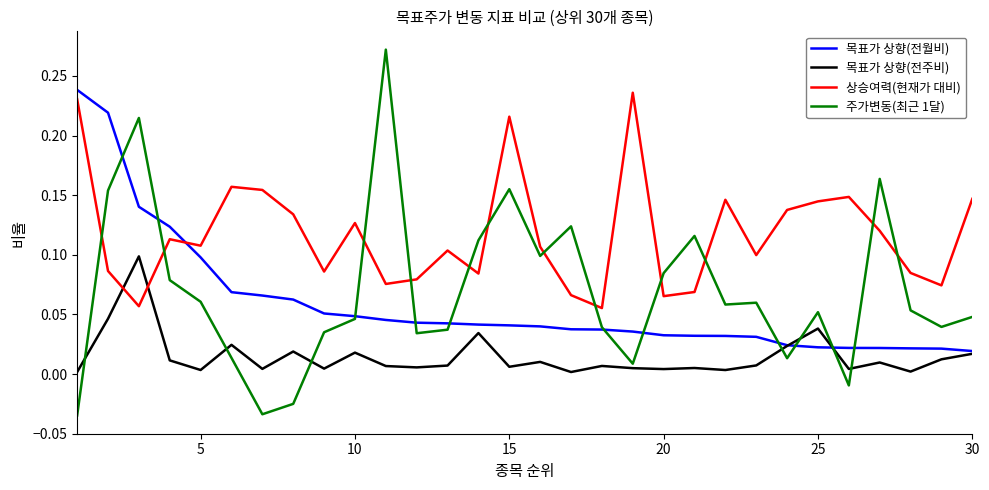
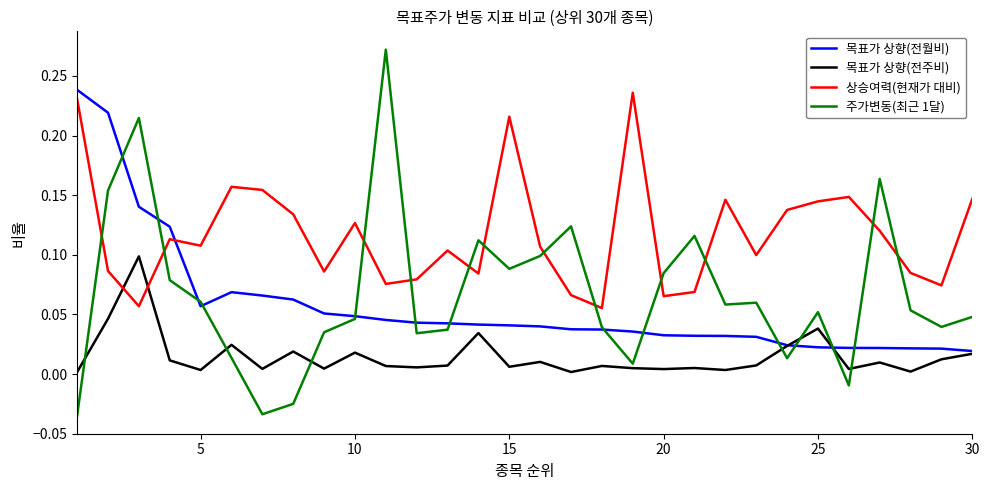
  {
    "목표가 상향(전월비)": {
-     "5": 0.098,
+     "5": 0.057,
      "10": 0.049,
      "15": 0.041,
      "20": 0.033,
      "25": 0.022,
      "30": 0.019
    },
    "목표가 상향(전주비)": {
      "5": 0.003,
      "10": 0.018,
      "15": 0.006,
      "20": 0.004,
      "25": 0.038,
      "30": 0.017
    },
    "상승여력(현재가 대비)": {
      "5": 0.108,
      "10": 0.127,
      "15": 0.216,
      "20": 0.065,
      "25": 0.145,
      "30": 0.147
    },
    "주가변동(최근 1달)": {
      "5": 0.061,
      "10": 0.046,
-     "15": 0.155,
+     "15": 0.088,
      "20": 0.085,
      "25": 0.052,
      "30": 0.048
    }
  }
